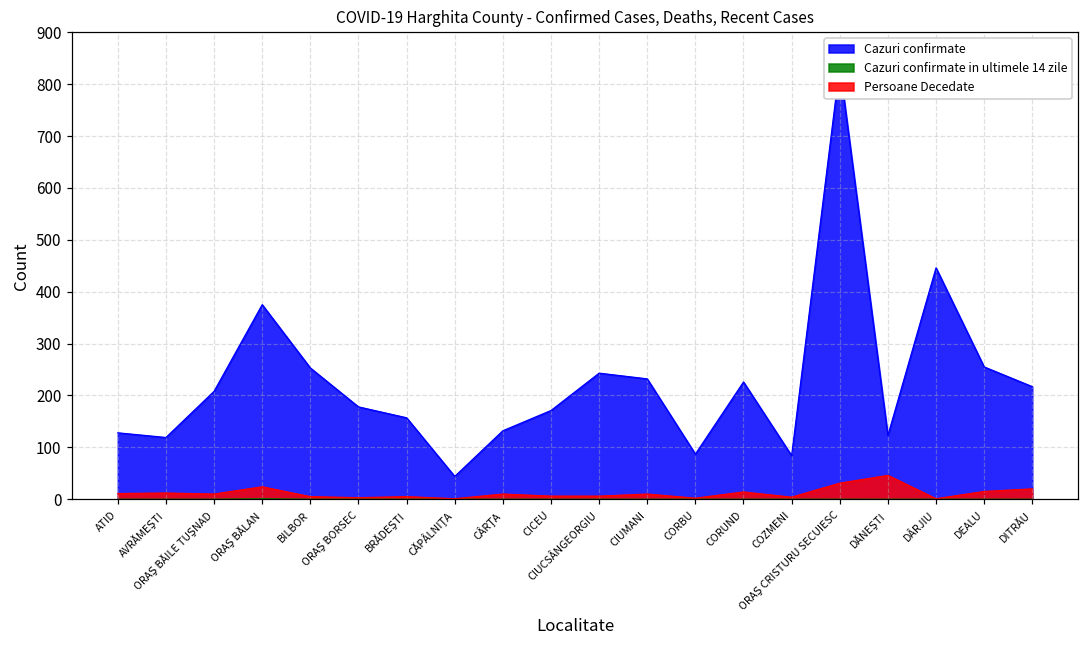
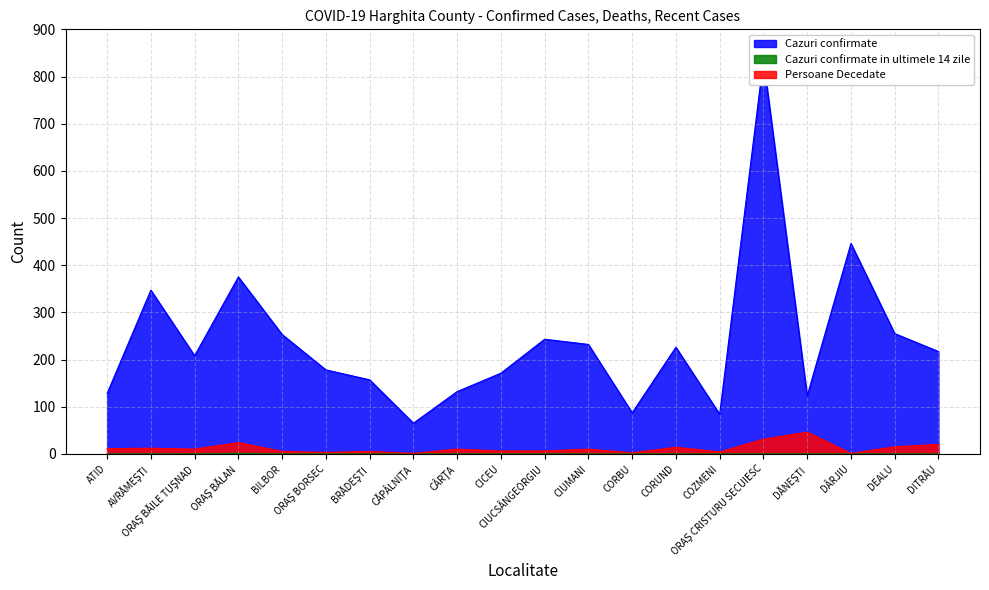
  {
    "Cazuri confirmate": {
      "ATID": 130,
-     "AVRĂMEŞTI": 120,
+     "AVRĂMEŞTI": 350,
      "ORAŞ BĂILE TUŞNAD": 210,
      "ORAŞ BĂLAN": 380,
      "BILBOR": 250,
      "ORAŞ BORSEC": 180,
      "BRĂDEŞTI": 160,
-     "CĂPÂLNIŢA": 40,
+     "CĂPÂLNIŢA": 70,
      "CÂRŢA": 130,
      "CICEU": 170,
      "CIUCSÂNGEORGIU": 240,
      "CIUMANI": 230,
      "CORBU": 90,
      "CORUND": 230,
      "COZMENI": 80,
      "DĂNEŞTI": 120,
      "DÂRJIU": 450,
      "DEALU": 260,
      "DITRĂU": 220
    },
    "Cazuri confirmate in ultimele 14 zile": {
      "ATID": 0,
      "AVRĂMEŞTI": 0,
      "ORAŞ BĂILE TUŞNAD": 0,
      "ORAŞ BĂLAN": 0,
      "CÂRŢA": 0,
      "CICEU": 0,
      "CIUCSÂNGEORGIU": 0,
      "CIUMANI": 0,
      "CORUND": 0,
      "ORAŞ CRISTURU SECUIESC": 0,
      "DĂNEŞTI": 0,
      "DEALU": 0,
      "DITRĂU": 0
    },
    "Persoane Decedate": {
      "ATID": 10,
      "AVRĂMEŞTI": 10,
      "ORAŞ BĂILE TUŞNAD": 10,
      "ORAŞ BĂLAN": 20,
      "CÂRŢA": 10,
      "CICEU": 10,
      "CIUCSÂNGEORGIU": 10,
      "CIUMANI": 10,
      "CORUND": 10,
      "ORAŞ CRISTURU SECUIESC": 30,
      "DĂNEŞTI": 50,
      "DEALU": 20,
      "DITRĂU": 20
    }
  }
